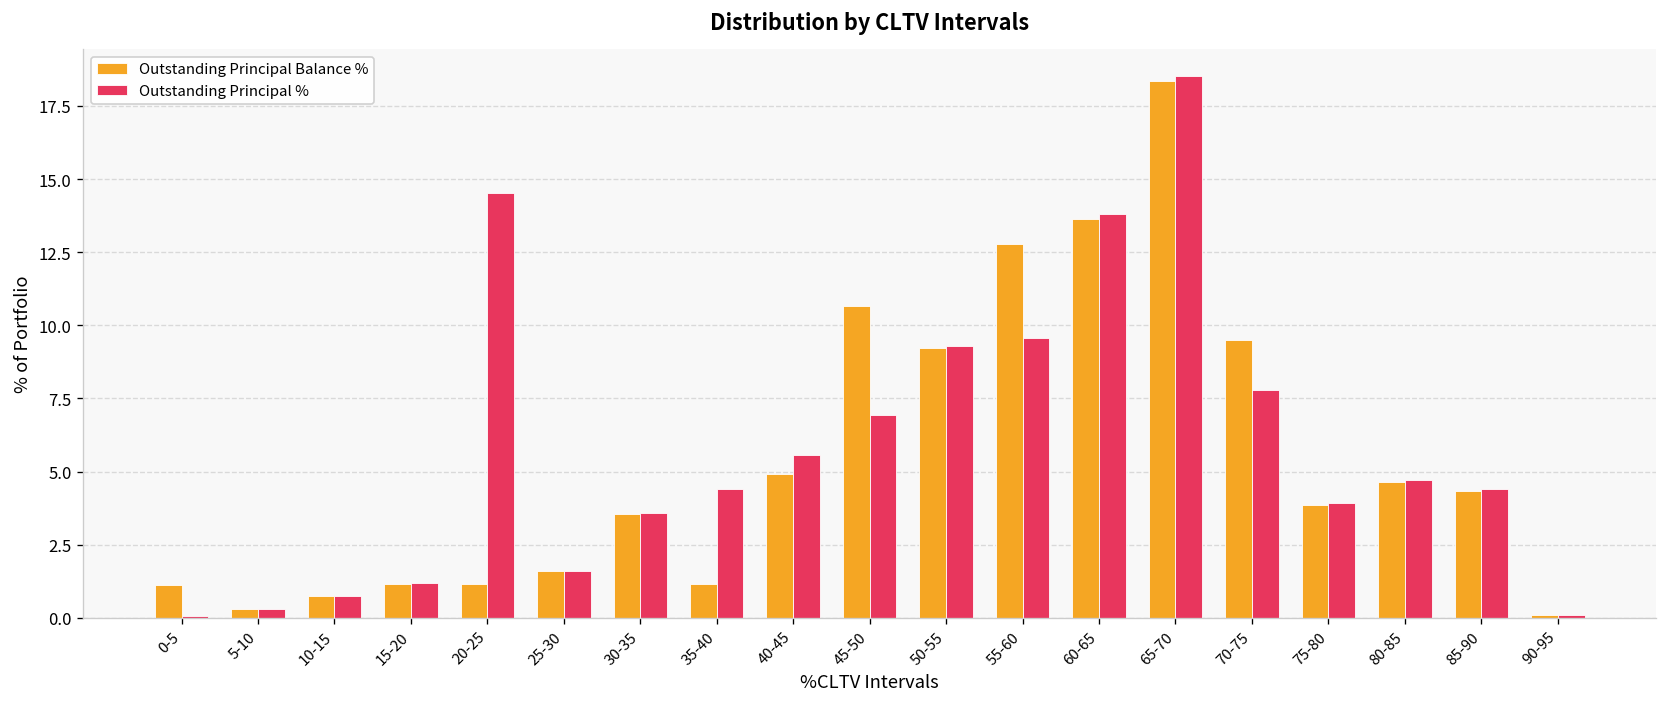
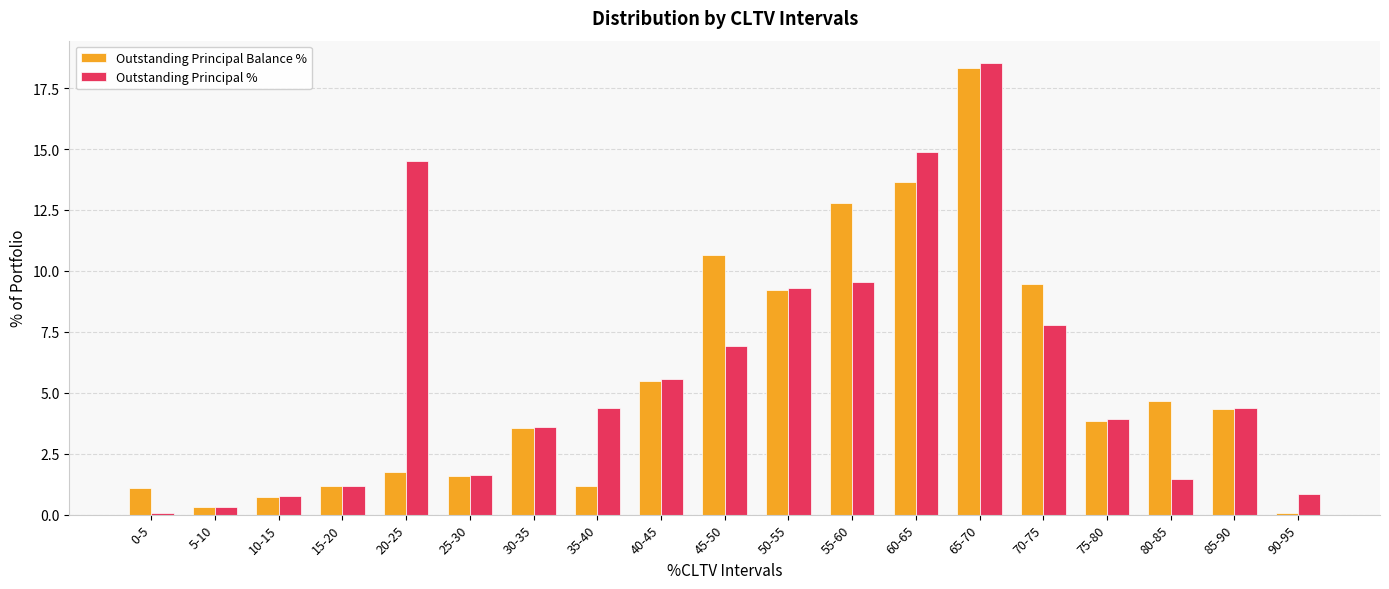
  {
    "Outstanding Principal Balance %": {
      "0-5": 1.1,
      "5-10": 0.3,
      "10-15": 0.7,
      "15-20": 1.2,
-     "20-25": 1.2,
+     "20-25": 1.8,
      "25-30": 1.6,
      "30-35": 3.6,
      "35-40": 1.2,
-     "40-45": 4.9,
+     "40-45": 5.5,
      "45-50": 10.7,
      "50-55": 9.2,
      "55-60": 12.8,
      "60-65": 13.7,
      "65-70": 18.3,
      "70-75": 9.5,
      "75-80": 3.9,
      "80-85": 4.7,
      "85-90": 4.4
    },
    "Outstanding Principal %": {
      "5-10": 0.3,
      "10-15": 0.8,
      "15-20": 1.2,
      "20-25": 14.5,
      "25-30": 1.6,
      "30-35": 3.6,
      "35-40": 4.4,
      "40-45": 5.6,
      "45-50": 6.9,
      "50-55": 9.3,
      "55-60": 9.6,
-     "60-65": 13.8,
+     "60-65": 14.9,
      "65-70": 18.5,
      "70-75": 7.8,
      "75-80": 3.9,
-     "80-85": 4.7,
+     "80-85": 1.5,
      "85-90": 4.4,
-     "90-95": 0.1
+     "90-95": 0.8
    }
  }
